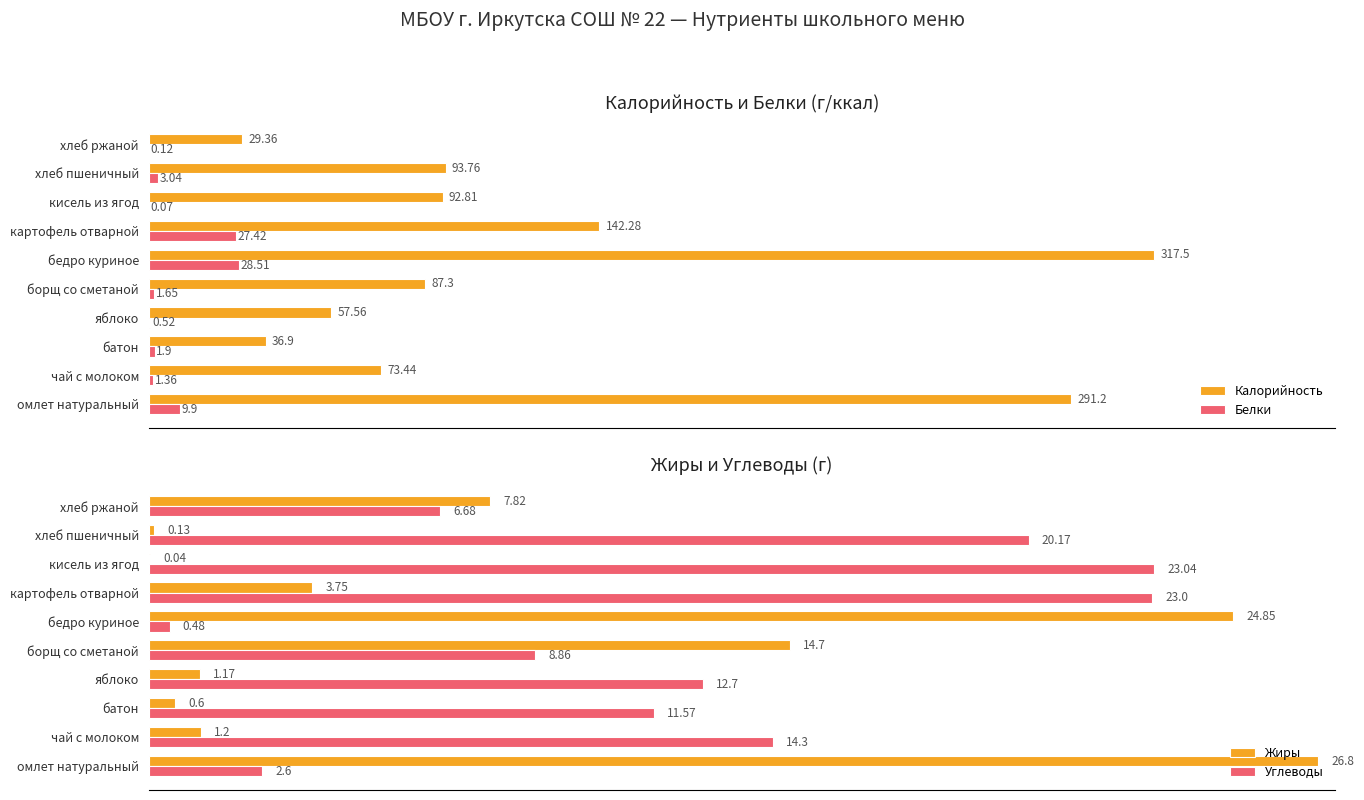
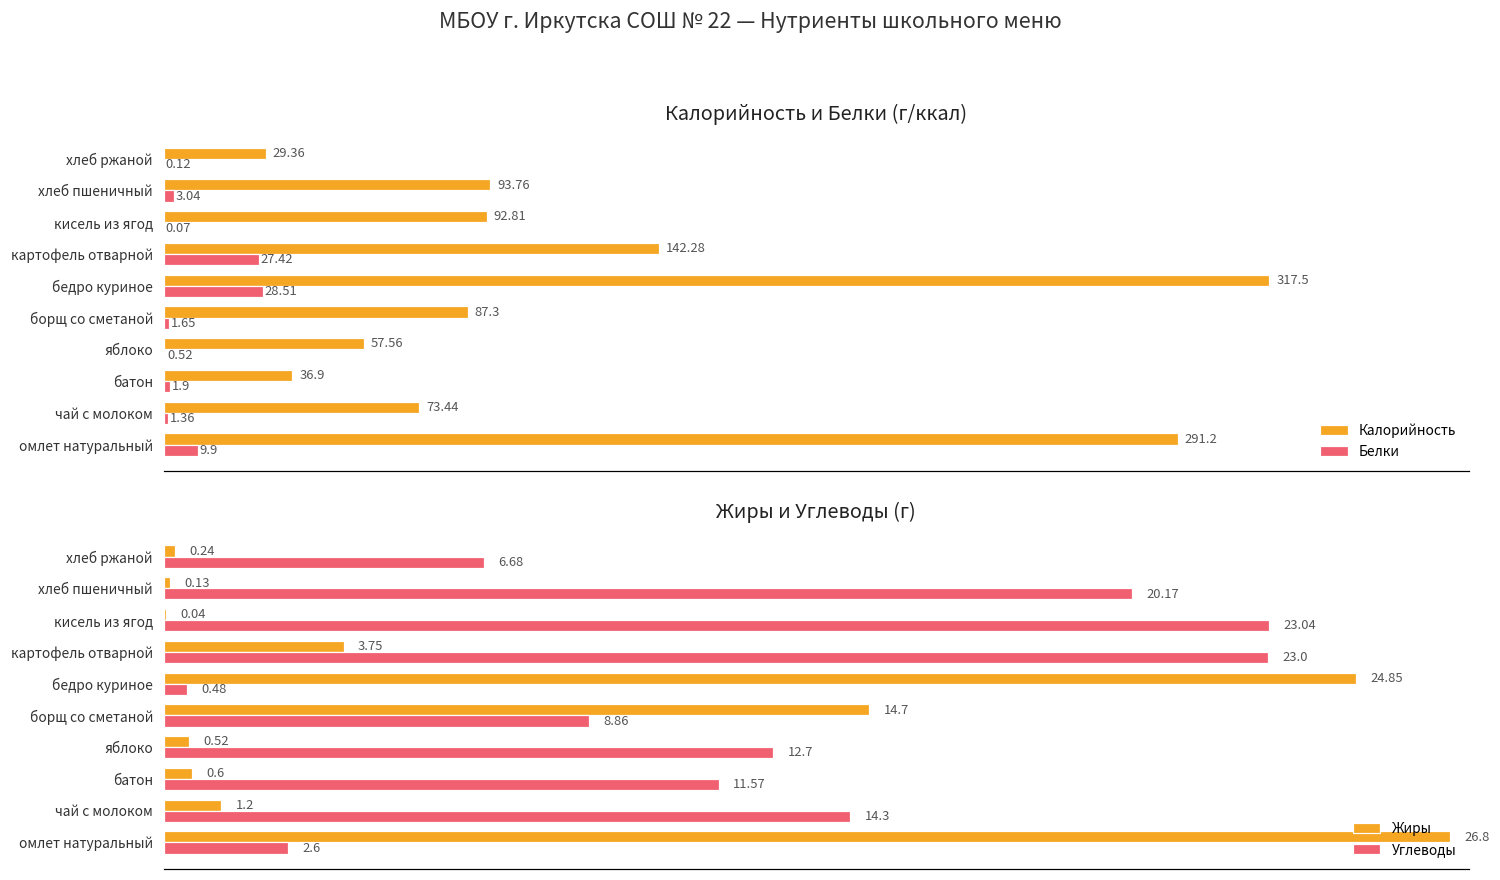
  {
    "Калорийность и Белки (г/ккал)": {
      "Калорийность": {
        "хлеб ржаной": 29.36,
        "хлеб пшеничный": 93.76,
        "кисель из ягод": 92.81,
        "картофель отварной": 142.28,
        "бедро куриное": 317.5,
        "борщ со сметаной": 87.3,
        "яблоко": 57.56,
        "батон": 36.9,
        "чай с молоком": 73.44,
        "омлет натуральный": 291.2
      },
      "Белки": {
        "хлеб ржаной": 0.12,
        "хлеб пшеничный": 3.04,
        "кисель из ягод": 0.07,
        "картофель отварной": 27.42,
        "бедро куриное": 28.51,
        "борщ со сметаной": 1.65,
        "яблоко": 0.52,
        "батон": 1.9,
        "чай с молоком": 1.36,
        "омлет натуральный": 9.9
      }
    },
    "Жиры и Углеводы (г)": {
      "Жиры": {
-       "хлеб ржаной": 7.82,
+       "хлеб ржаной": 0.24,
        "хлеб пшеничный": 0.13,
        "кисель из ягод": 0.04,
        "картофель отварной": 3.75,
        "бедро куриное": 24.85,
        "борщ со сметаной": 14.7,
-       "яблоко": 1.17,
+       "яблоко": 0.52,
        "батон": 0.6,
        "чай с молоком": 1.2,
        "омлет натуральный": 26.8
      },
      "Углеводы": {
        "хлеб ржаной": 6.68,
        "хлеб пшеничный": 20.17,
        "кисель из ягод": 23.04,
        "картофель отварной": 23.0,
        "бедро куриное": 0.48,
        "борщ со сметаной": 8.86,
        "яблоко": 12.7,
        "батон": 11.57,
        "чай с молоком": 14.3,
        "омлет натуральный": 2.6
      }
    }
  }
